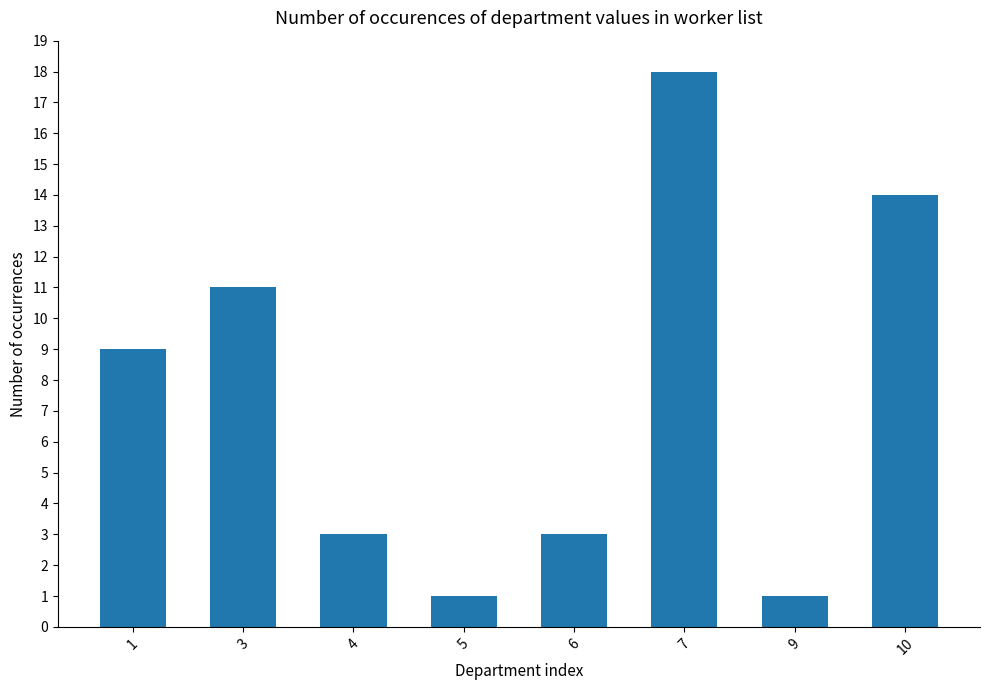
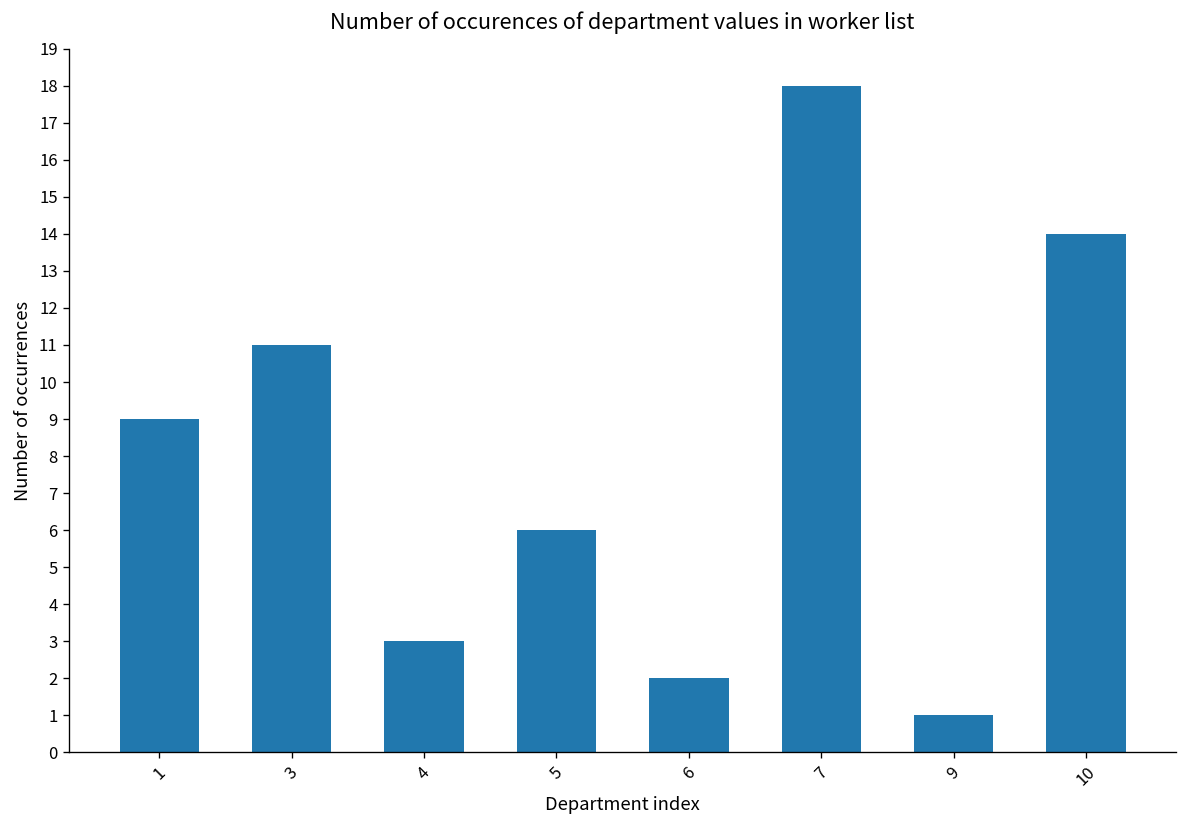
  {
    "1": 9,
    "3": 11,
    "4": 3,
-   "5": 1,
-   "6": 3,
+   "5": 6,
+   "6": 2,
    "7": 18,
    "9": 1,
    "10": 14
  }
